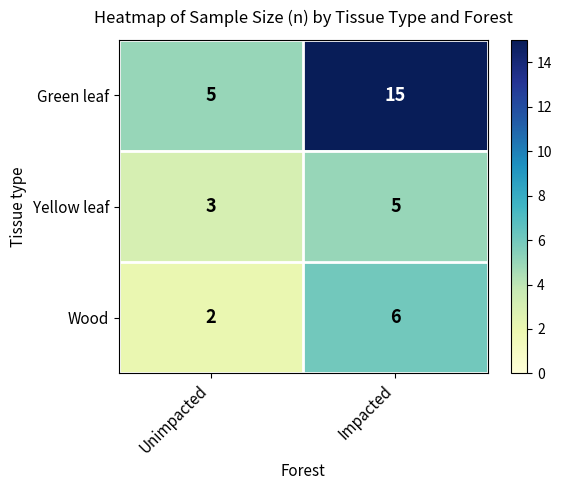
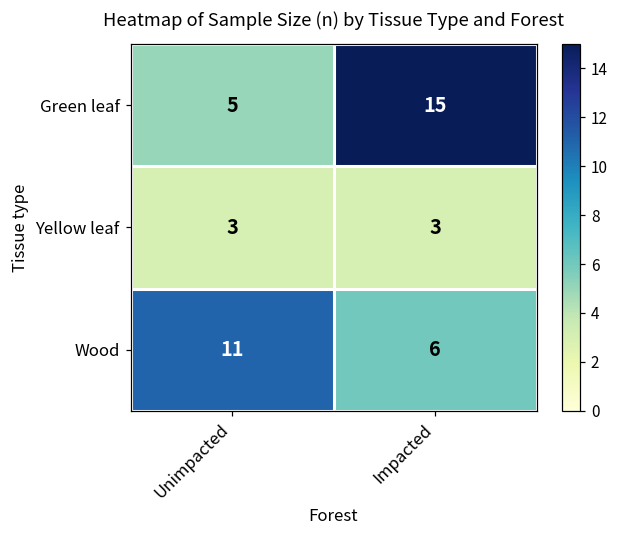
  {
    "Green leaf": {
      "Unimpacted": 5,
      "Impacted": 15
    },
    "Yellow leaf": {
      "Unimpacted": 3,
-     "Impacted": 5
+     "Impacted": 3
    },
    "Wood": {
-     "Unimpacted": 2,
+     "Unimpacted": 11,
      "Impacted": 6
    }
  }
